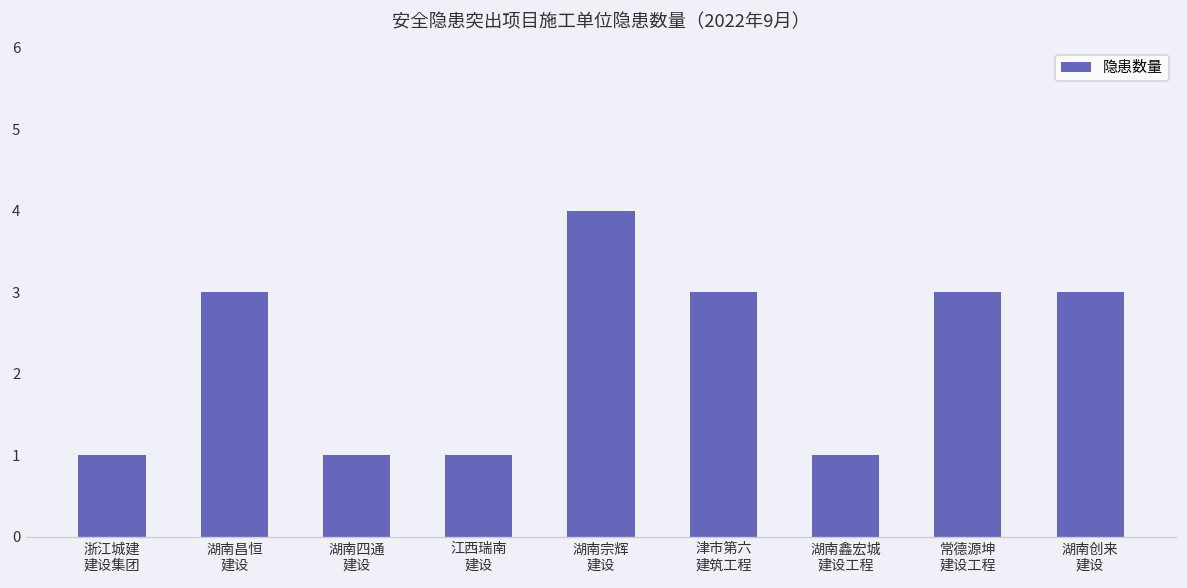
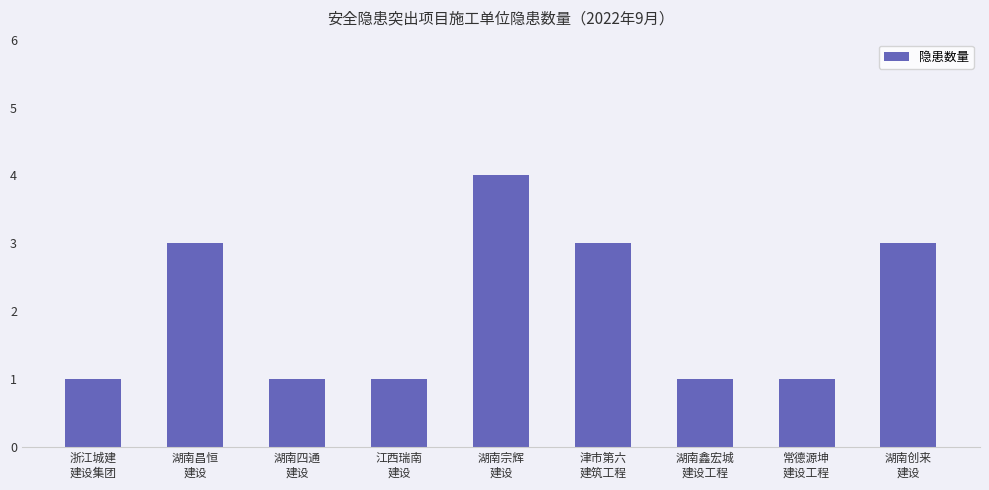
  {
    "浙江城建 建设集团": 1,
    "湖南昌恒 建设": 3,
    "湖南四通 建设": 1,
    "江西瑞南 建设": 1,
    "湖南宗辉 建设": 4,
    "津市第六 建筑工程": 3,
    "湖南鑫宏城 建设工程": 1,
-   "常德源坤 建设工程": 3,
+   "常德源坤 建设工程": 1,
    "湖南创来 建设": 3
  }
